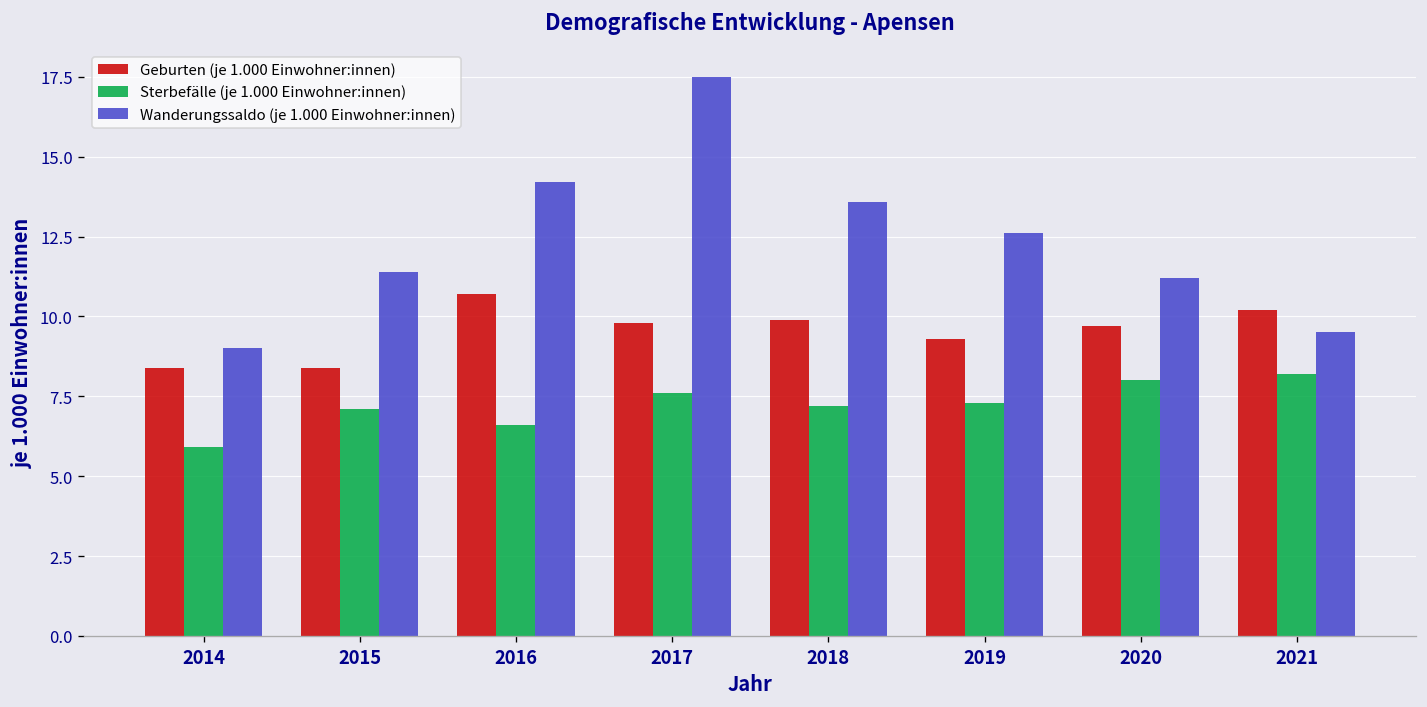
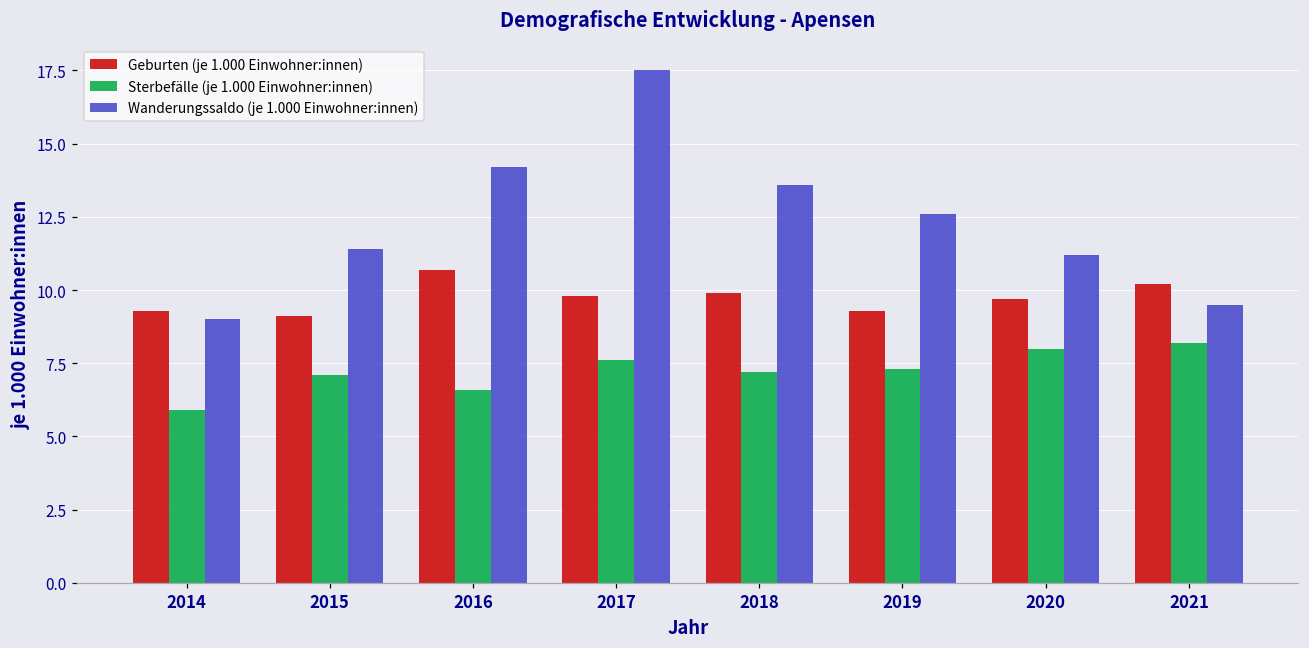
  {
    "Geburten (je 1.000 Einwohner:innen)": {
-     "2014": 8.4,
-     "2015": 8.4,
+     "2014": 9.3,
+     "2015": 9.1,
      "2016": 10.7,
      "2017": 9.8,
      "2018": 9.9,
      "2019": 9.3,
      "2020": 9.7,
      "2021": 10.2
    },
    "Sterbefälle (je 1.000 Einwohner:innen)": {
      "2014": 5.9,
      "2015": 7.1,
      "2016": 6.6,
      "2017": 7.6,
      "2018": 7.2,
      "2019": 7.3,
      "2020": 8.0,
      "2021": 8.2
    },
    "Wanderungssaldo (je 1.000 Einwohner:innen)": {
      "2014": 9.0,
      "2015": 11.4,
      "2016": 14.2,
      "2017": 17.5,
      "2018": 13.6,
      "2019": 12.6,
      "2020": 11.2,
      "2021": 9.5
    }
  }
